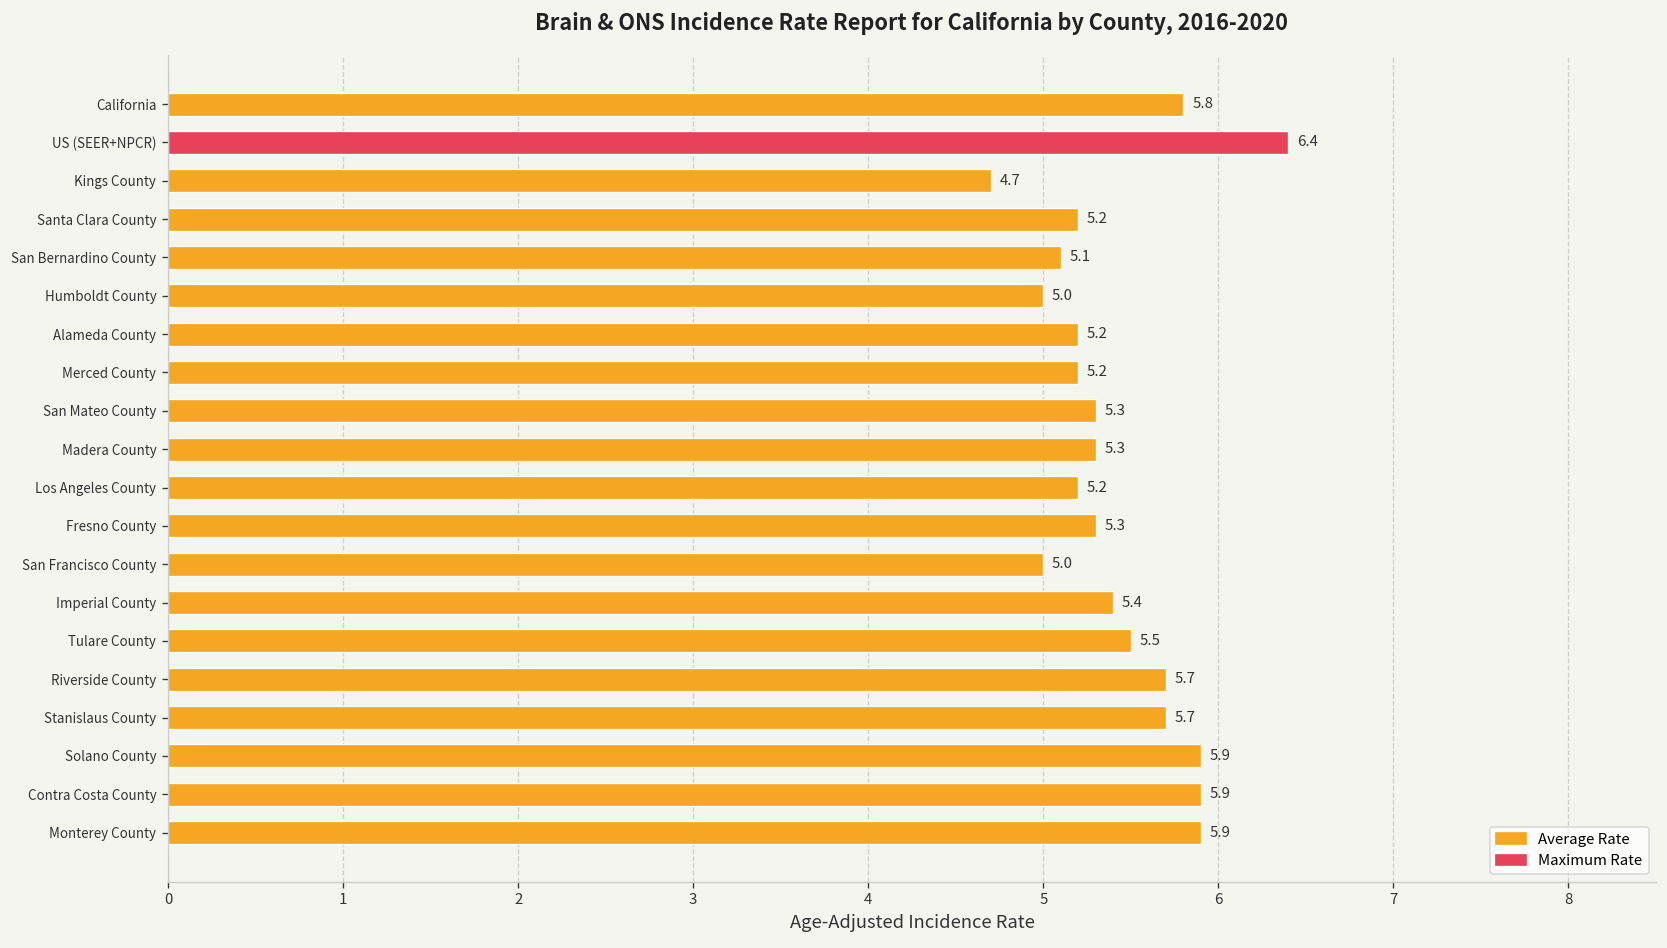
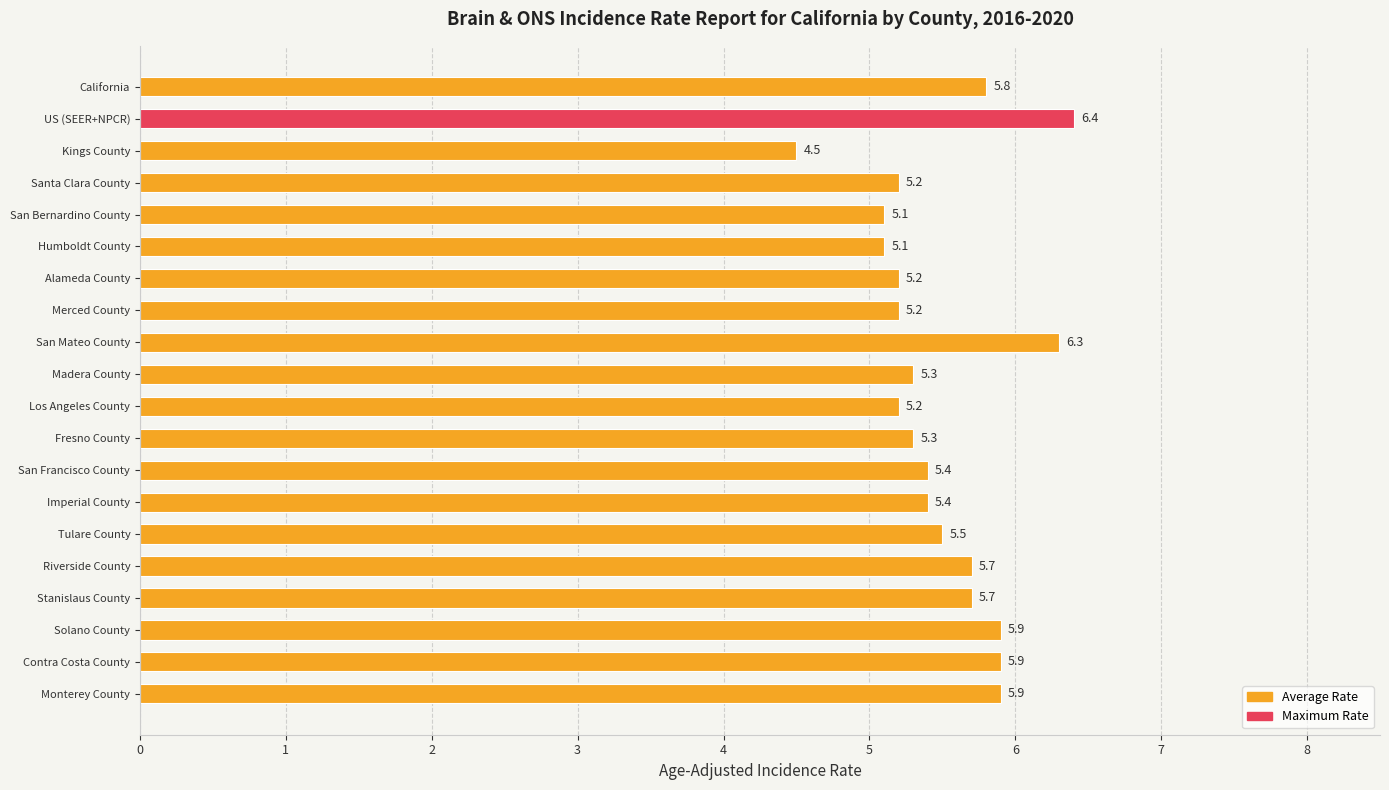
  {
    "California": 5.8,
    "US (SEER+NPCR)": 6.4,
-   "Kings County": 4.7,
+   "Kings County": 4.5,
    "Santa Clara County": 5.2,
    "San Bernardino County": 5.1,
-   "Humboldt County": 5.0,
+   "Humboldt County": 5.1,
    "Alameda County": 5.2,
    "Merced County": 5.2,
-   "San Mateo County": 5.3,
+   "San Mateo County": 6.3,
    "Madera County": 5.3,
    "Los Angeles County": 5.2,
    "Fresno County": 5.3,
-   "San Francisco County": 5.0,
+   "San Francisco County": 5.4,
    "Imperial County": 5.4,
    "Tulare County": 5.5,
    "Riverside County": 5.7,
    "Stanislaus County": 5.7,
    "Solano County": 5.9,
    "Contra Costa County": 5.9,
    "Monterey County": 5.9
  }
